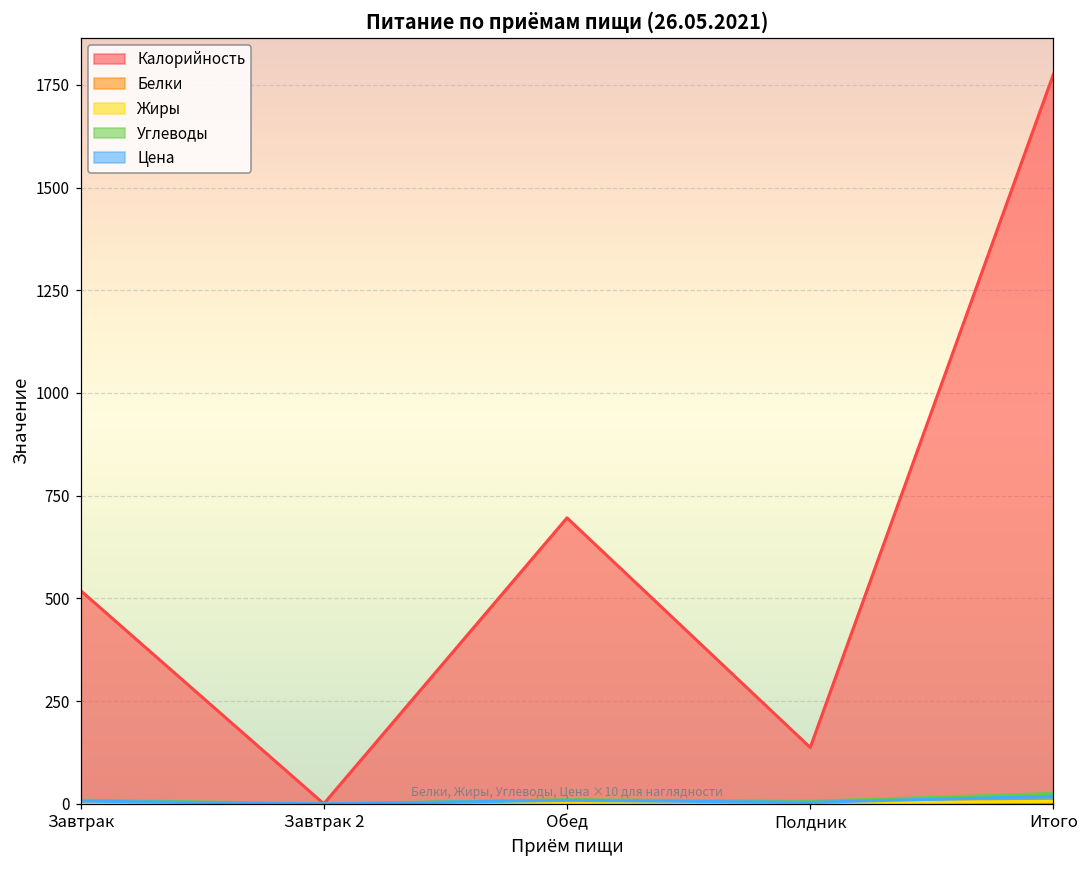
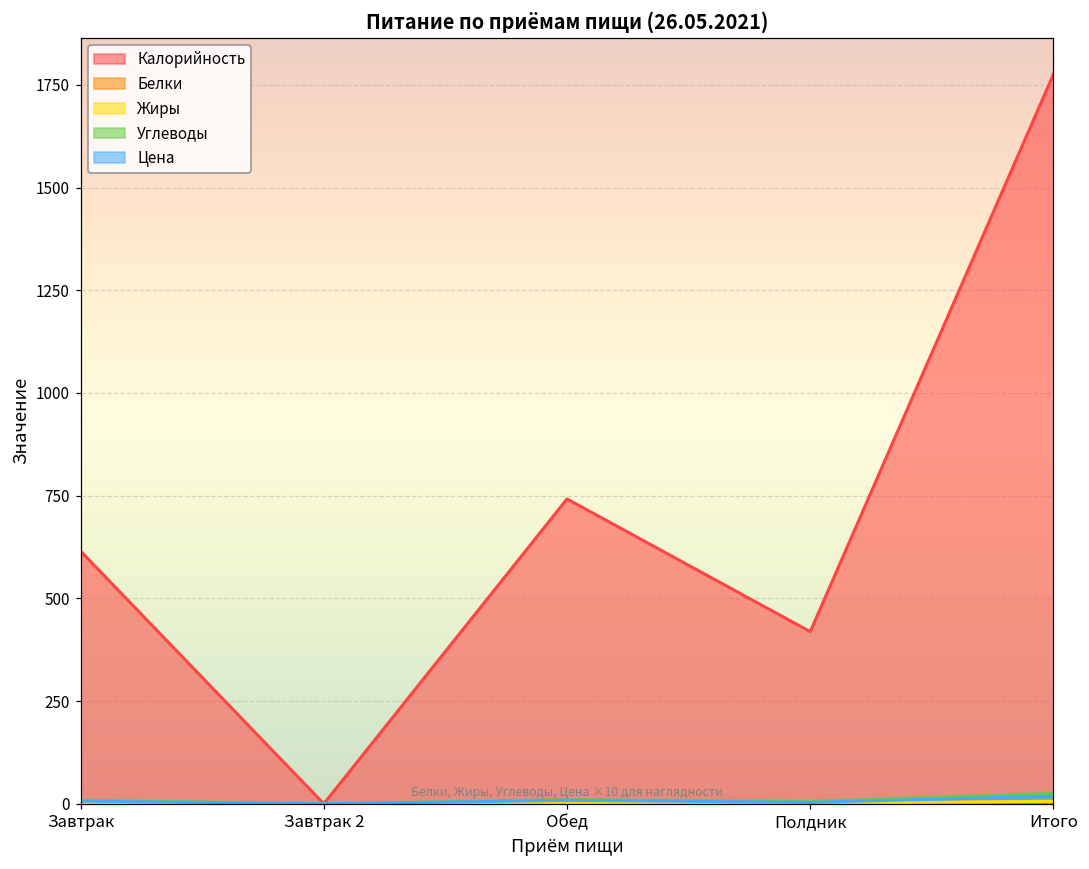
  {
    "Калорийность": {
-     "Завтрак": 520,
-     "Обед": 700,
-     "Полдник": 140,
+     "Завтрак": 620,
+     "Обед": 740,
+     "Полдник": 420,
      "Итого": 1780
    },
    "Углеводы": {
      "Итого": 30
    },
    "Цена": {
      "Итого": 20
    }
  }
